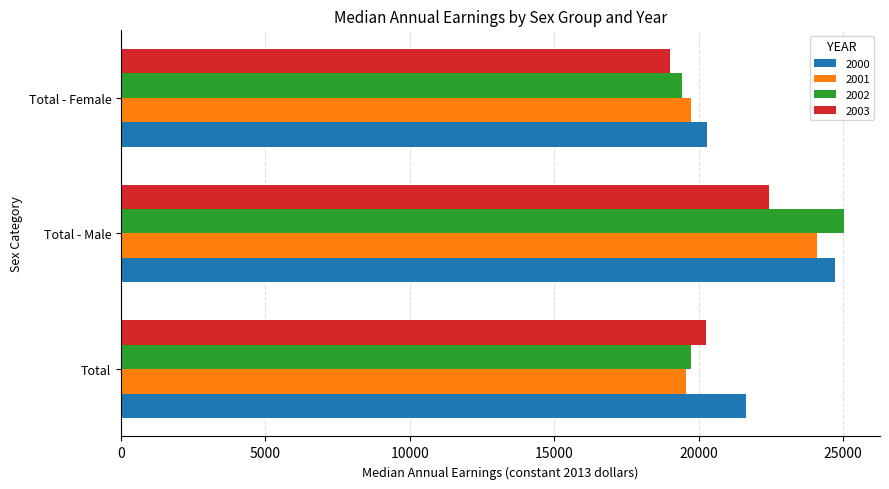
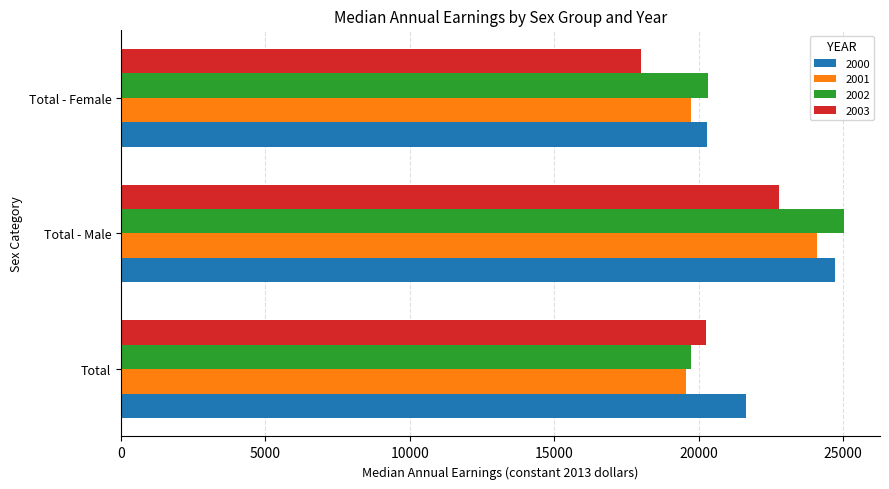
  {
    "2000": {
      "Total - Female": 20300,
      "Total - Male": 24700,
      "Total": 21700
    },
    "2001": {
      "Total - Female": 19700,
      "Total - Male": 24100,
      "Total": 19600
    },
    "2002": {
-     "Total - Female": 19400,
+     "Total - Female": 20300,
      "Total - Male": 25000,
      "Total": 19700
    },
    "2003": {
-     "Total - Female": 19000,
-     "Total - Male": 22400,
+     "Total - Female": 18000,
+     "Total - Male": 22800,
      "Total": 20300
    }
  }
